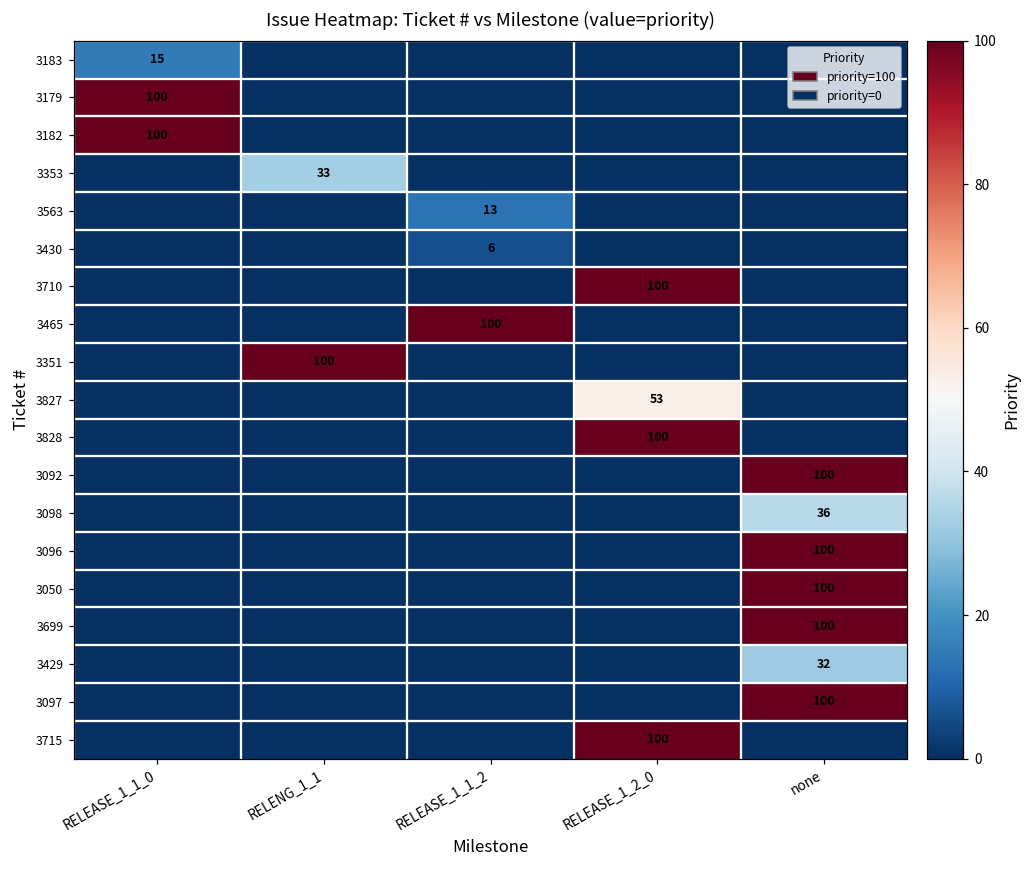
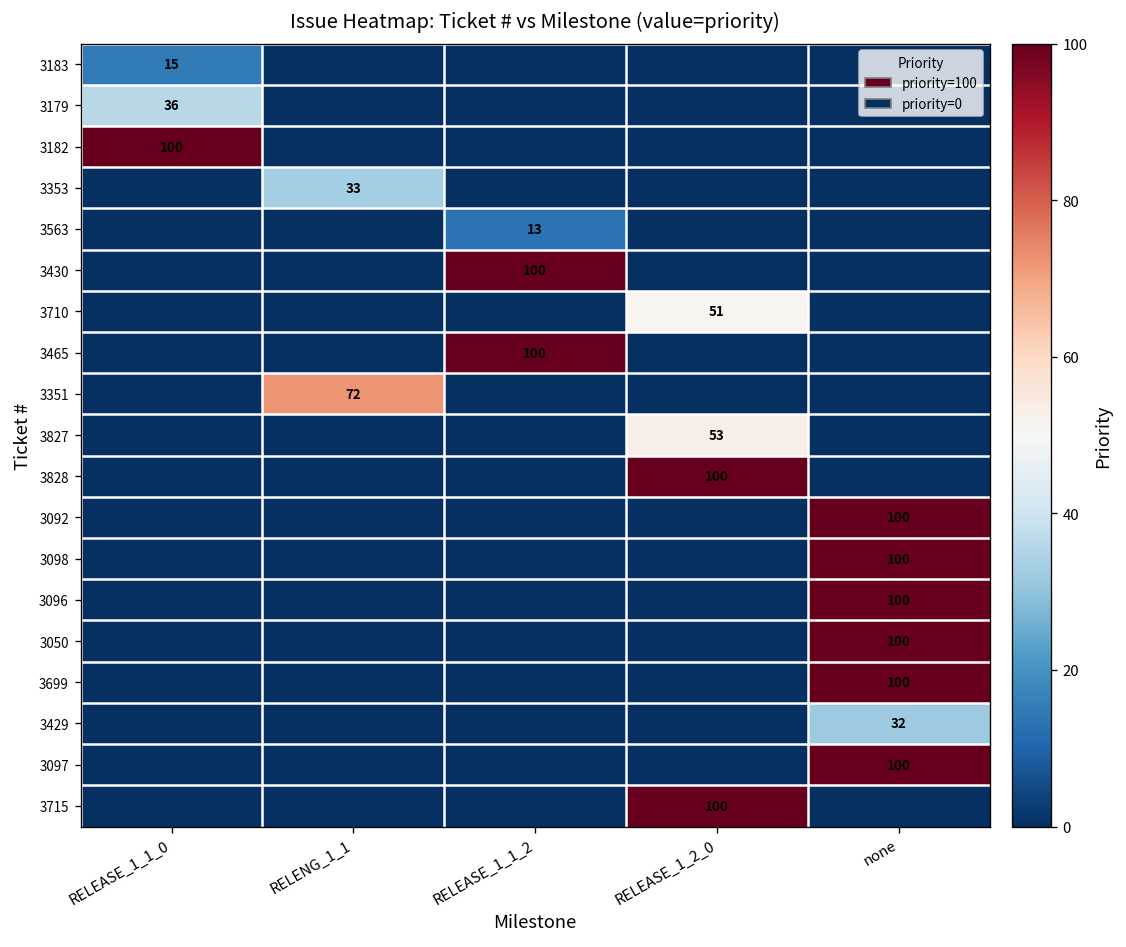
  {
    "3183": {
      "RELEASE_1_1_0": 15
    },
    "3179": {
-     "RELEASE_1_1_0": 100
+     "RELEASE_1_1_0": 36
    },
    "3182": {
      "RELEASE_1_1_0": 100
    },
    "3353": {
      "RELENG_1_1": 33
    },
    "3563": {
      "RELEASE_1_1_2": 13
    },
    "3430": {
-     "RELEASE_1_1_2": 6
+     "RELEASE_1_1_2": 100
    },
    "3710": {
-     "RELEASE_1_2_0": 100
+     "RELEASE_1_2_0": 51
    },
    "3465": {
      "RELEASE_1_1_2": 100
    },
    "3351": {
-     "RELENG_1_1": 100
+     "RELENG_1_1": 72
    },
    "3827": {
      "RELEASE_1_2_0": 53
    },
    "3828": {
      "RELEASE_1_2_0": 100
    },
    "3092": {
      "none": 100
    },
    "3098": {
-     "none": 36
+     "none": 100
    },
    "3096": {
      "none": 100
    },
    "3050": {
      "none": 100
    },
    "3699": {
      "none": 100
    },
    "3429": {
      "none": 32
    },
    "3097": {
      "none": 100
    },
    "3715": {
      "RELEASE_1_2_0": 100
    }
  }
